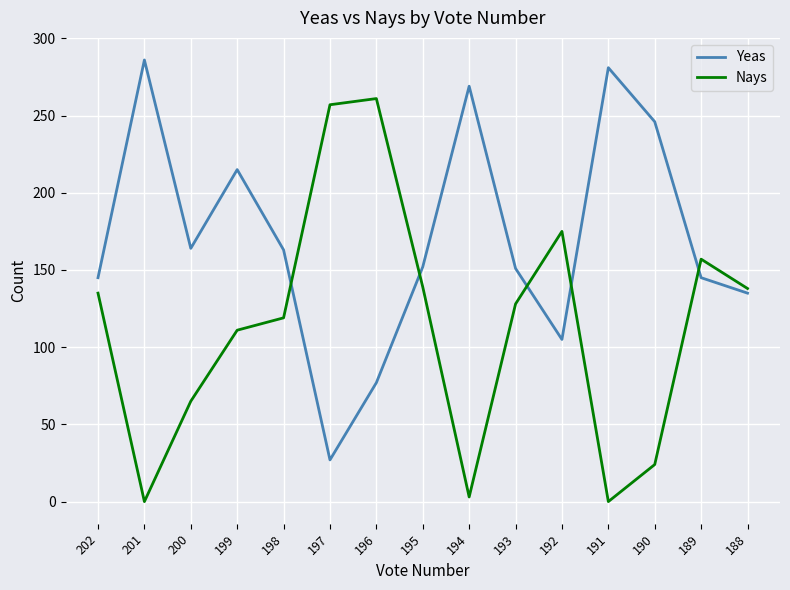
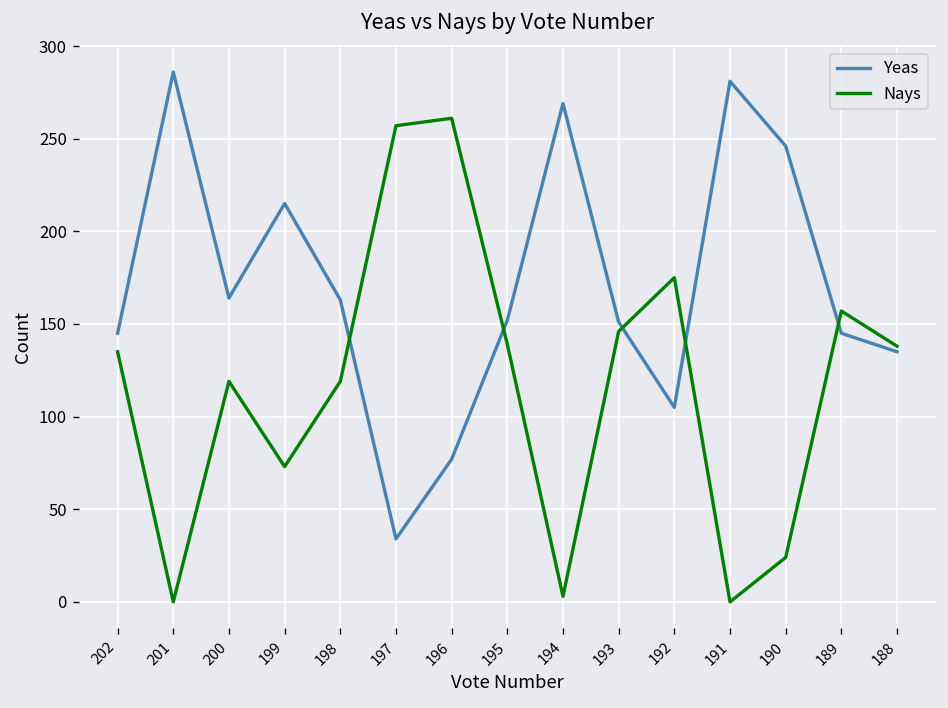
  {
    "Yeas": {
      "202": 145,
      "201": 286,
      "200": 164,
      "199": 215,
      "198": 163,
-     "197": 27,
+     "197": 34,
      "196": 77,
      "195": 152,
      "194": 269,
      "193": 151,
      "192": 105,
      "191": 281,
      "190": 246,
      "189": 145,
      "188": 135
    },
    "Nays": {
      "202": 135,
      "201": 0,
-     "200": 65,
-     "199": 111,
+     "200": 119,
+     "199": 73,
      "198": 119,
      "197": 257,
      "196": 261,
      "195": 139,
      "194": 3,
-     "193": 128,
+     "193": 146,
      "192": 175,
      "191": 0,
      "190": 24,
      "189": 157,
      "188": 138
    }
  }
